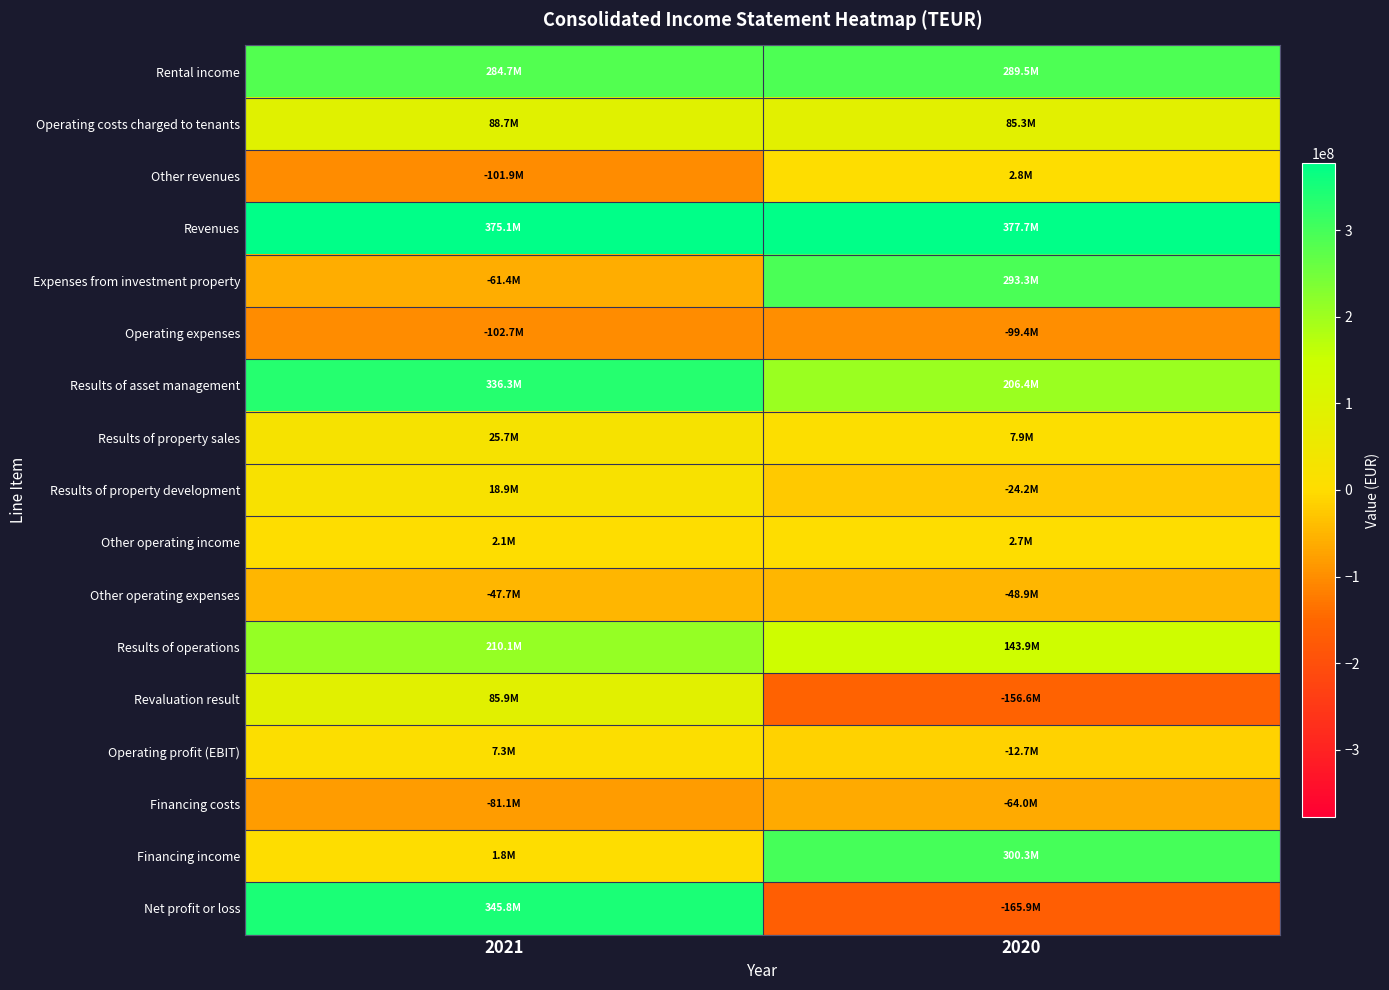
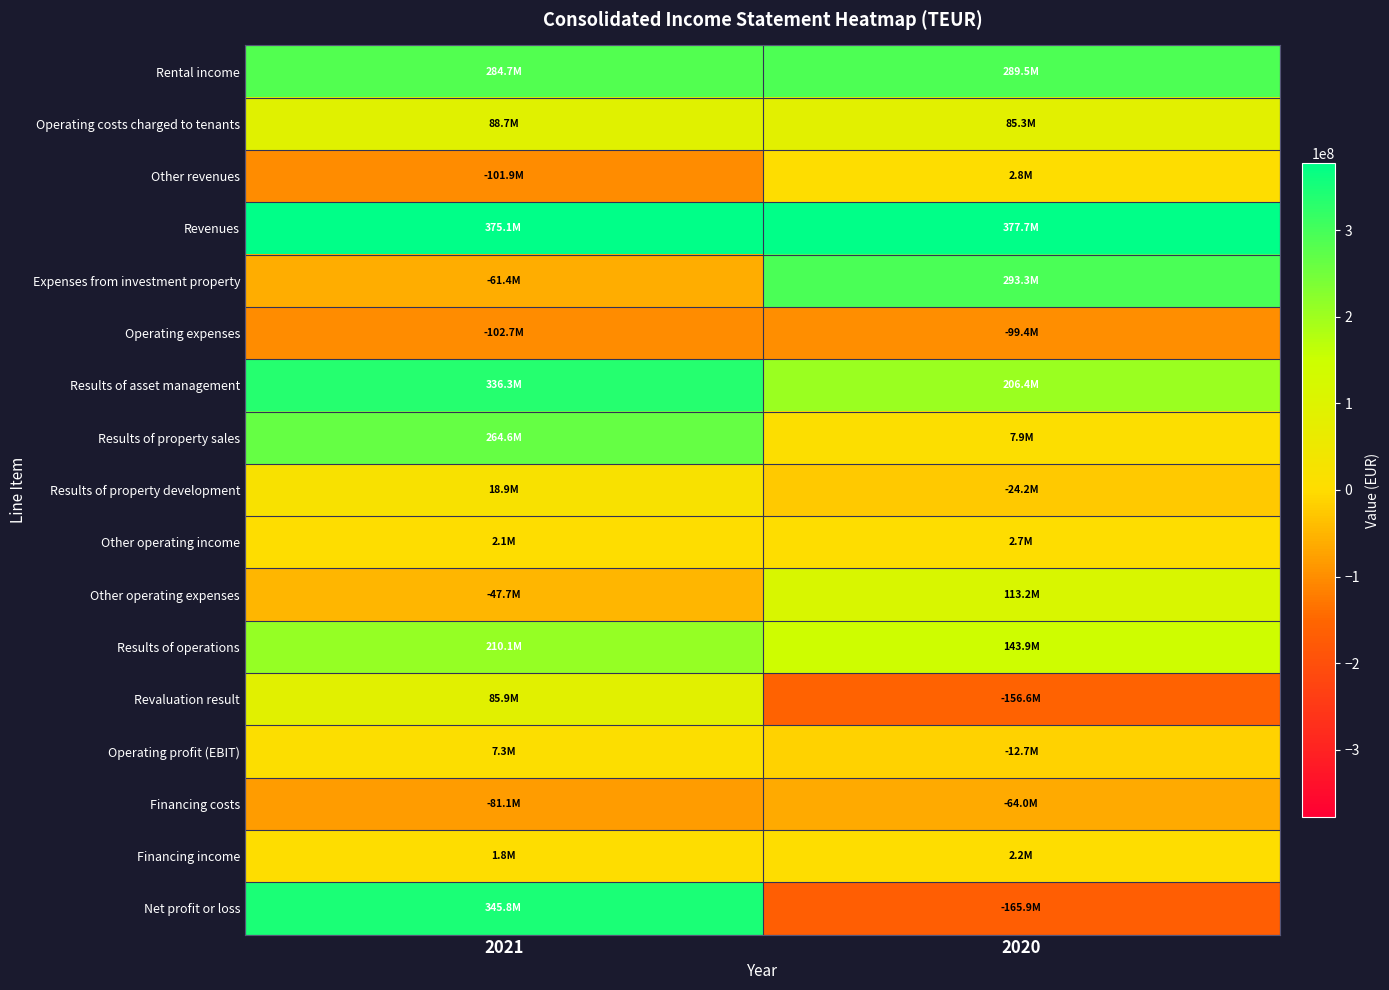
  {
    "Rental income": {
      "2021": "284.7M",
      "2020": "289.5M"
    },
    "Operating costs charged to tenants": {
      "2021": "88.7M",
      "2020": "85.3M"
    },
    "Other revenues": {
      "2021": "-101.9M",
      "2020": "2.8M"
    },
    "Revenues": {
      "2021": "375.1M",
      "2020": "377.7M"
    },
    "Expenses from investment property": {
      "2021": "-61.4M",
      "2020": "293.3M"
    },
    "Operating expenses": {
      "2021": "-102.7M",
      "2020": "-99.4M"
    },
    "Results of asset management": {
      "2021": "336.3M",
      "2020": "206.4M"
    },
    "Results of property sales": {
-     "2021": "25.7M",
+     "2021": "264.6M",
      "2020": "7.9M"
    },
    "Results of property development": {
      "2021": "18.9M",
      "2020": "-24.2M"
    },
    "Other operating income": {
      "2021": "2.1M",
      "2020": "2.7M"
    },
    "Other operating expenses": {
      "2021": "-47.7M",
-     "2020": "-48.9M"
+     "2020": "113.2M"
    },
    "Results of operations": {
      "2021": "210.1M",
      "2020": "143.9M"
    },
    "Revaluation result": {
      "2021": "85.9M",
      "2020": "-156.6M"
    },
    "Operating profit (EBIT)": {
      "2021": "7.3M",
      "2020": "-12.7M"
    },
    "Financing costs": {
      "2021": "-81.1M",
      "2020": "-64.0M"
    },
    "Financing income": {
      "2021": "1.8M",
-     "2020": "300.3M"
+     "2020": "2.2M"
    },
    "Net profit or loss": {
      "2021": "345.8M",
      "2020": "-165.9M"
    }
  }
